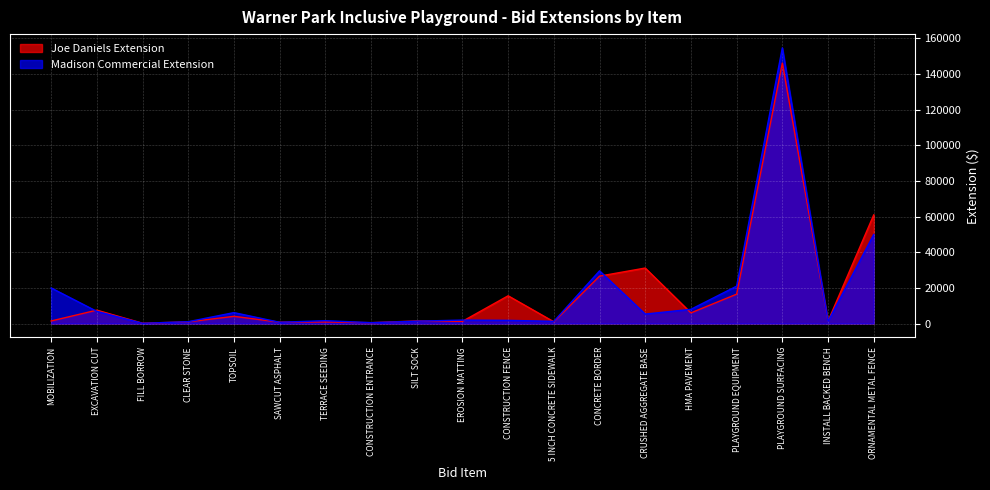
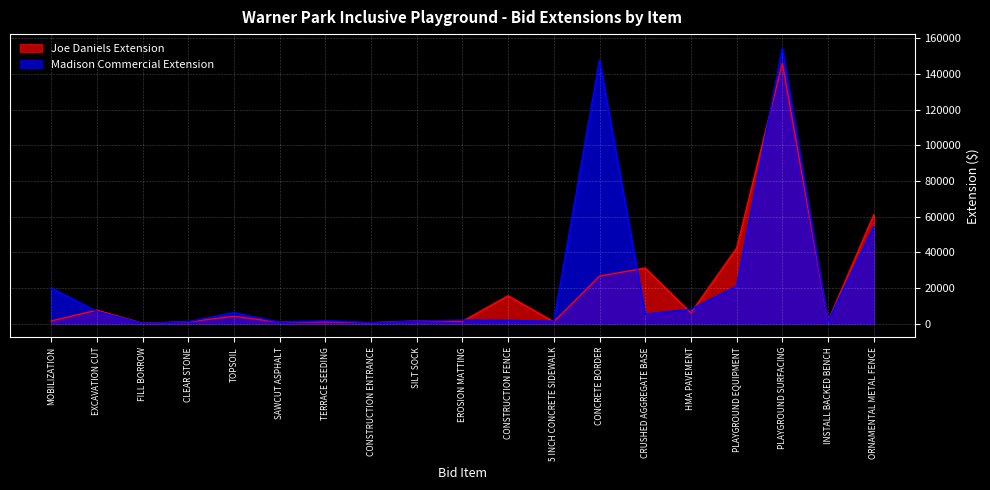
  {
    "Joe Daniels Extension": {
      "MOBILIZATION": 1000,
      "TOPSOIL": 4000,
      "CONSTRUCTION FENCE": 16000,
      "CONCRETE BORDER": 27000,
      "CRUSHED AGGREGATE BASE": 31000,
      "HMA PAVEMENT": 6000,
-     "PLAYGROUND EQUIPMENT": 17000,
+     "PLAYGROUND EQUIPMENT": 42000,
      "PLAYGROUND SURFACING": 146000,
      "ORNAMENTAL METAL FENCE": 61000
    },
    "Madison Commercial Extension": {
      "MOBILIZATION": 20000,
      "TOPSOIL": 6000,
      "CONSTRUCTION FENCE": 2000,
-     "CONCRETE BORDER": 30000,
+     "CONCRETE BORDER": 148000,
      "CRUSHED AGGREGATE BASE": 5000,
      "HMA PAVEMENT": 8000,
      "PLAYGROUND EQUIPMENT": 21000,
      "PLAYGROUND SURFACING": 155000,
-     "ORNAMENTAL METAL FENCE": 50000
+     "ORNAMENTAL METAL FENCE": 55000
    }
  }
